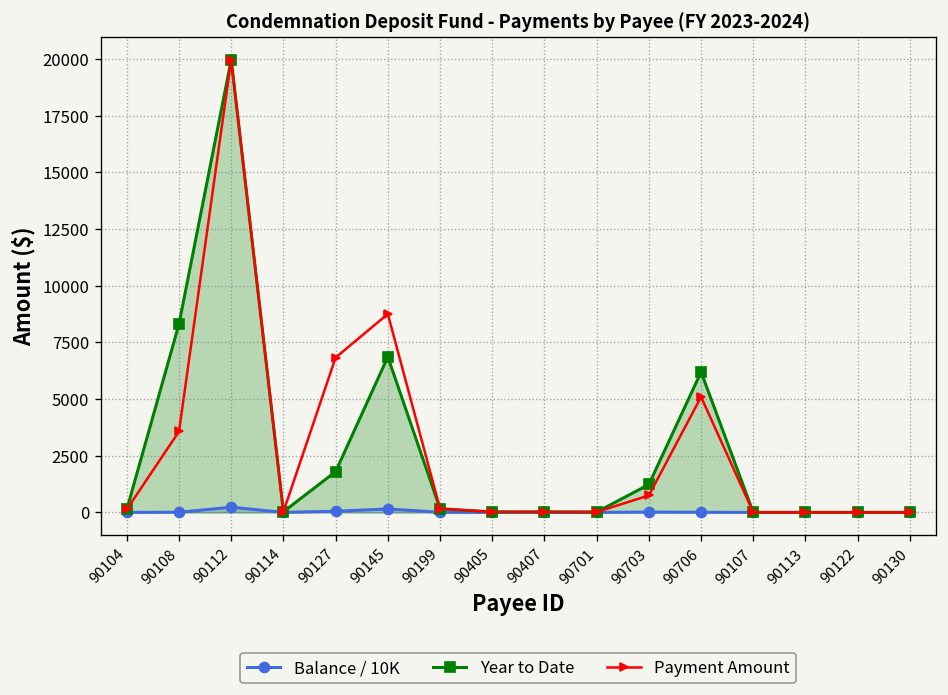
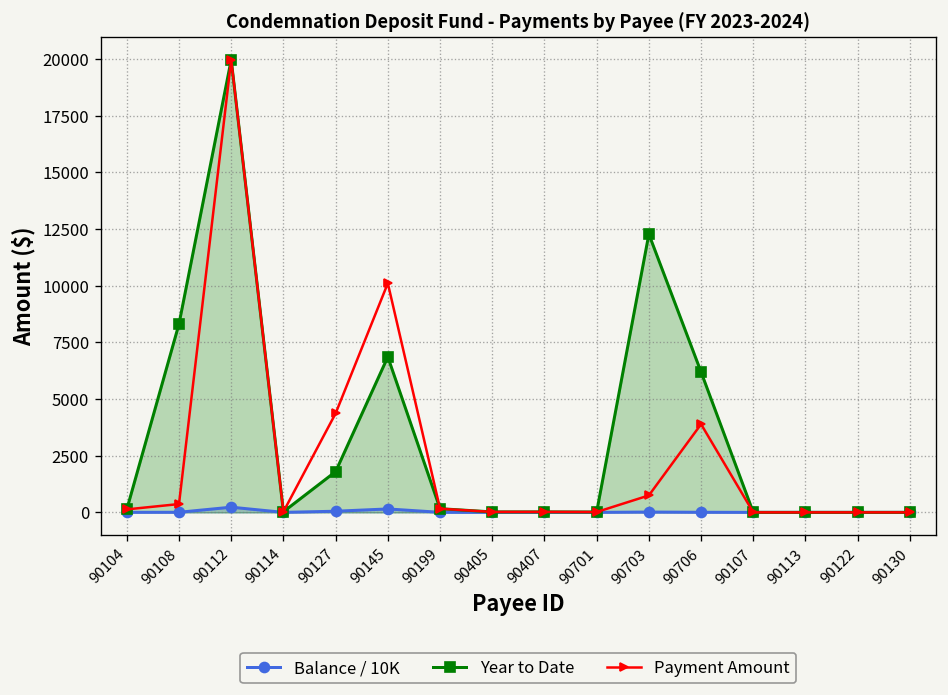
  {
    "Balance / 10K": {
      "90108": 0,
      "90112": 200,
      "90127": 100,
      "90145": 200,
      "90199": 0,
      "90703": 0,
      "90706": 0
    },
    "Year to Date": {
      "90108": 8300,
      "90127": 1800,
      "90145": 6900,
-     "90703": 1200,
+     "90703": 12300,
      "90706": 6200
    },
    "Payment Amount": {
-     "90108": 3600,
-     "90127": 6800,
-     "90145": 8700,
+     "90108": 400,
+     "90127": 4400,
+     "90145": 10100,
      "90703": 700,
-     "90706": 5100
+     "90706": 3900
    }
  }
